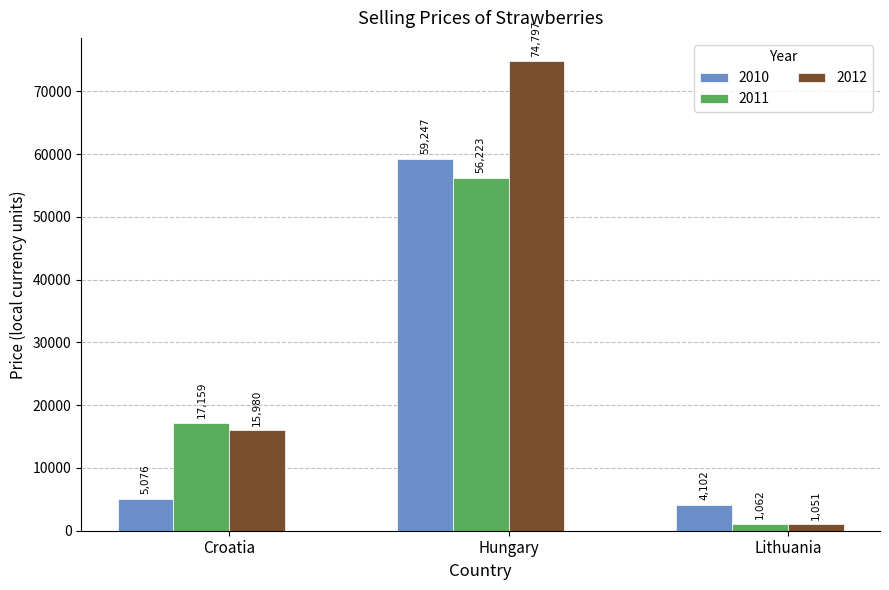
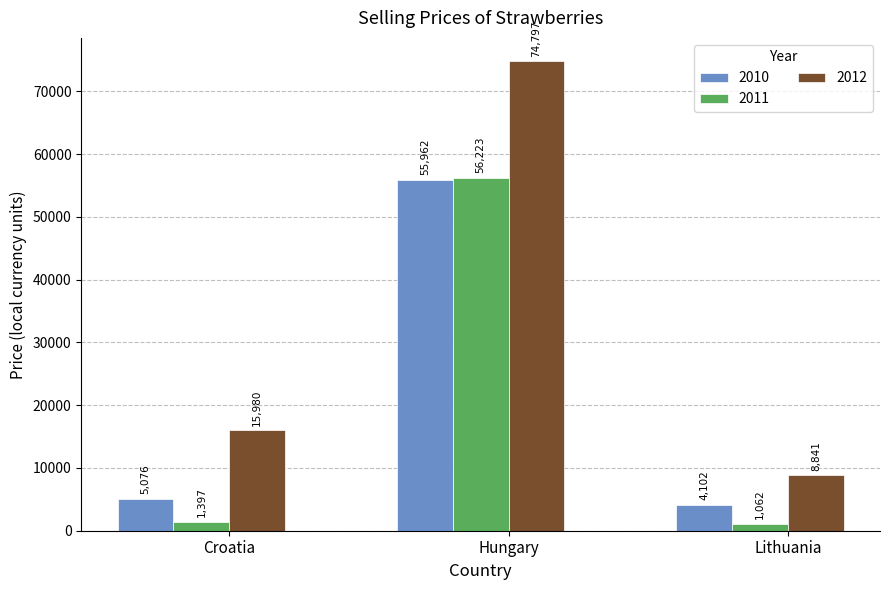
  {
    "2010": {
      "Croatia": "5,076",
-     "Hungary": "59,247",
+     "Hungary": "55,962",
      "Lithuania": "4,102"
    },
    "2011": {
-     "Croatia": "17,159",
+     "Croatia": "1,397",
      "Hungary": "56,223",
      "Lithuania": "1,062"
    },
    "2012": {
      "Croatia": "15,980",
      "Hungary": "74,797",
-     "Lithuania": "1,051"
+     "Lithuania": "8,841"
    }
  }
